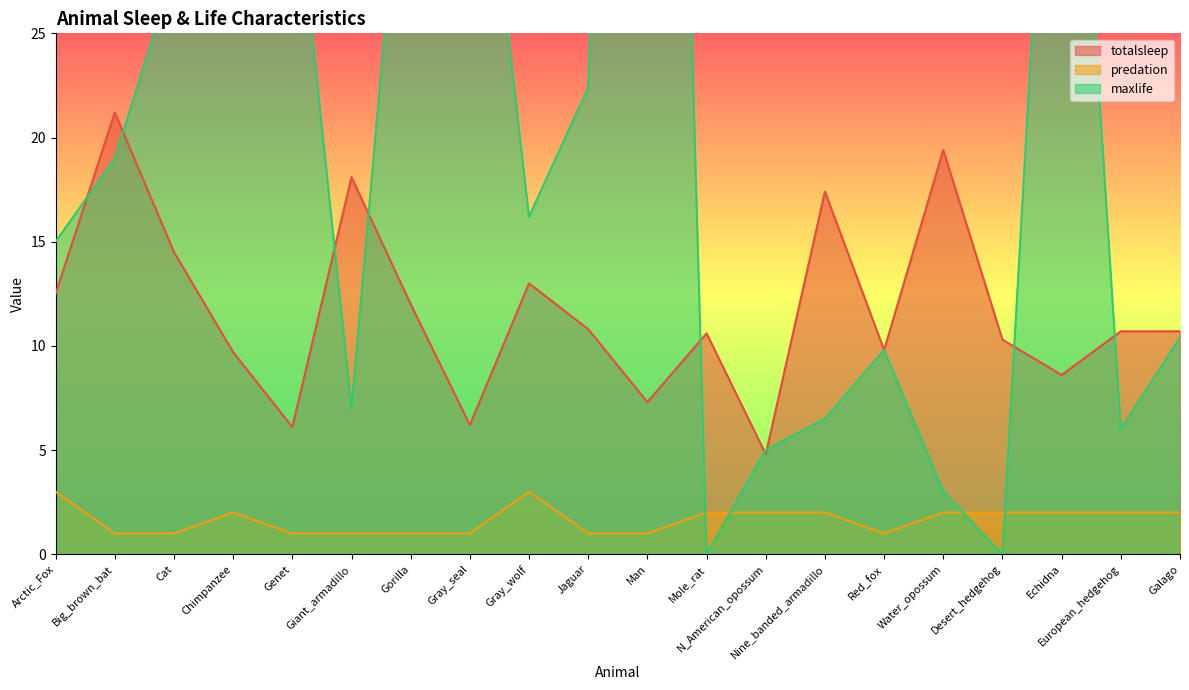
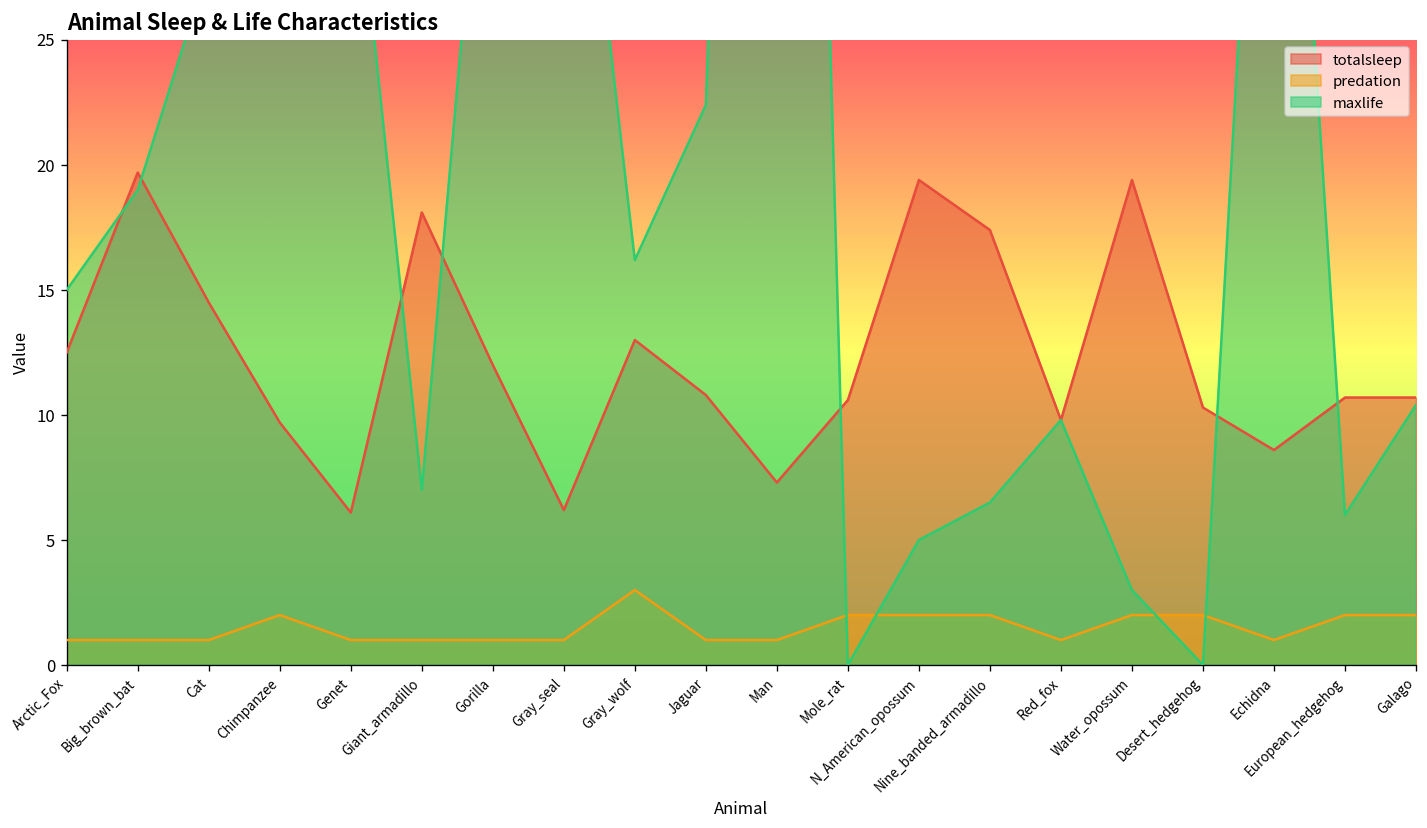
  {
    "totalsleep": {
      "Arctic_Fox": 12.5,
-     "Big_brown_bat": 21.2,
+     "Big_brown_bat": 19.7,
      "Cat": 14.5,
      "Chimpanzee": 9.7,
      "Genet": 6.1,
      "Giant_armadillo": 18.1,
      "Gorilla": 12.0,
      "Gray_seal": 6.2,
      "Gray_wolf": 13.0,
      "Jaguar": 10.8,
      "Man": 7.3,
      "Mole_rat": 10.6,
-     "N_American_opossum": 4.8,
+     "N_American_opossum": 19.4,
      "Nine_banded_armadillo": 17.4,
      "Water_opossum": 19.4,
      "Desert_hedgehog": 10.3,
      "Echidna": 8.6,
      "European_hedgehog": 10.7,
      "Galago": 10.7
    },
    "predation": {
-     "Arctic_Fox": 3,
+     "Arctic_Fox": 1,
      "Big_brown_bat": 1,
      "Cat": 1,
      "Chimpanzee": 2,
      "Genet": 1,
      "Giant_armadillo": 1,
      "Gorilla": 1,
      "Gray_seal": 1,
      "Gray_wolf": 3,
      "Jaguar": 1,
      "Man": 1,
      "Mole_rat": 2,
      "N_American_opossum": 2,
      "Nine_banded_armadillo": 2,
      "Red_fox": 1,
      "Water_opossum": 2,
      "Desert_hedgehog": 2,
-     "Echidna": 2,
+     "Echidna": 1,
      "European_hedgehog": 2,
      "Galago": 2
    },
    "maxlife": {
      "Arctic_Fox": 15.0,
      "Big_brown_bat": 19.0,
      "Giant_armadillo": 7.0,
      "Gray_wolf": 16.2,
      "Jaguar": 22.4,
      "Mole_rat": 0.0,
      "N_American_opossum": 5.0,
      "Nine_banded_armadillo": 6.5,
      "Water_opossum": 3.0,
      "Desert_hedgehog": 0.0,
      "European_hedgehog": 6.0,
      "Galago": 10.4
    }
  }
